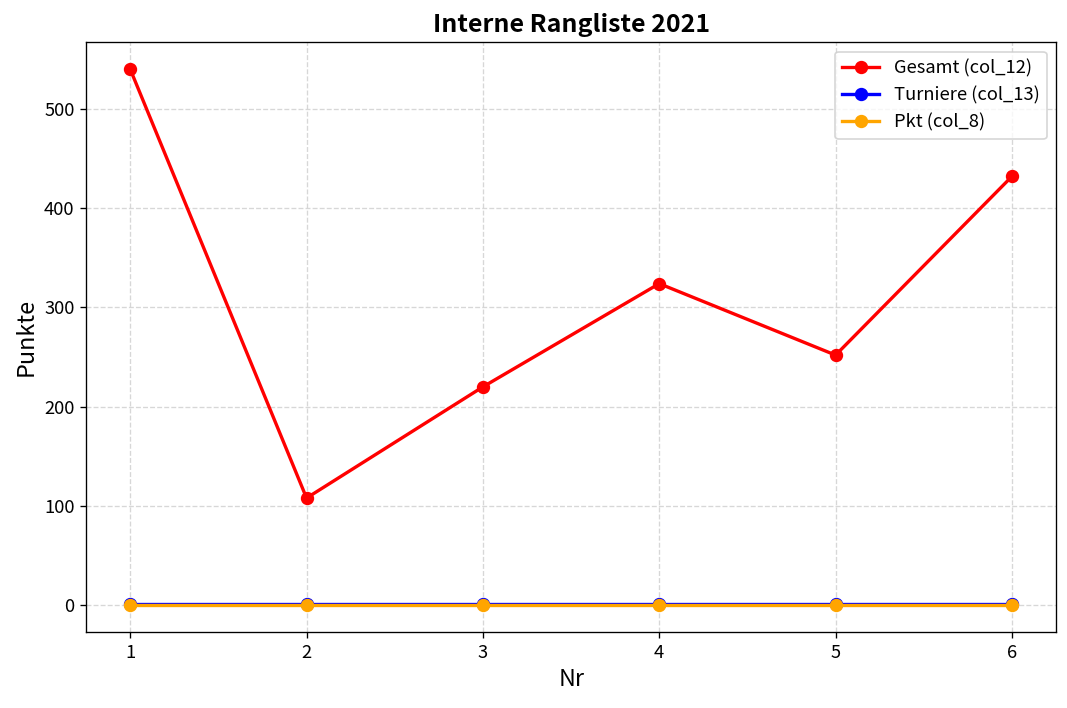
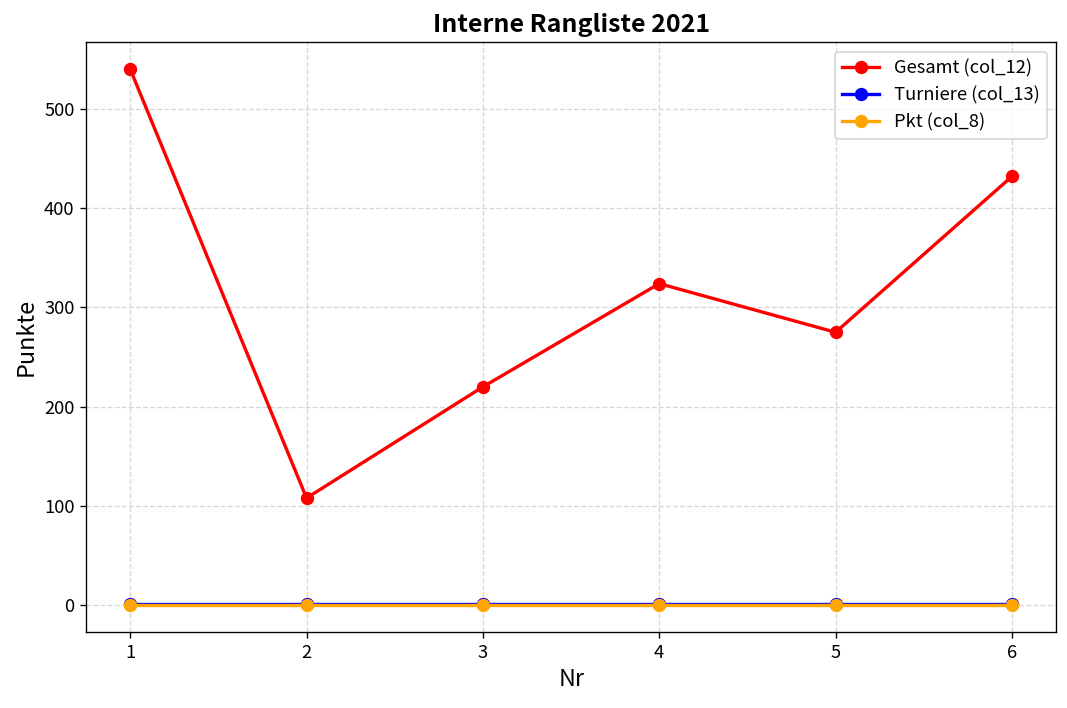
  {
    "Gesamt (col_12)": {
      "1": 540,
      "2": 110,
      "3": 220,
      "4": 320,
-     "5": 250,
+     "5": 280,
      "6": 430
    },
    "Pkt (col_8)": {
      "1": 0,
      "2": 0,
      "3": 0,
      "4": 0,
      "5": 0,
      "6": 0
    }
  }
